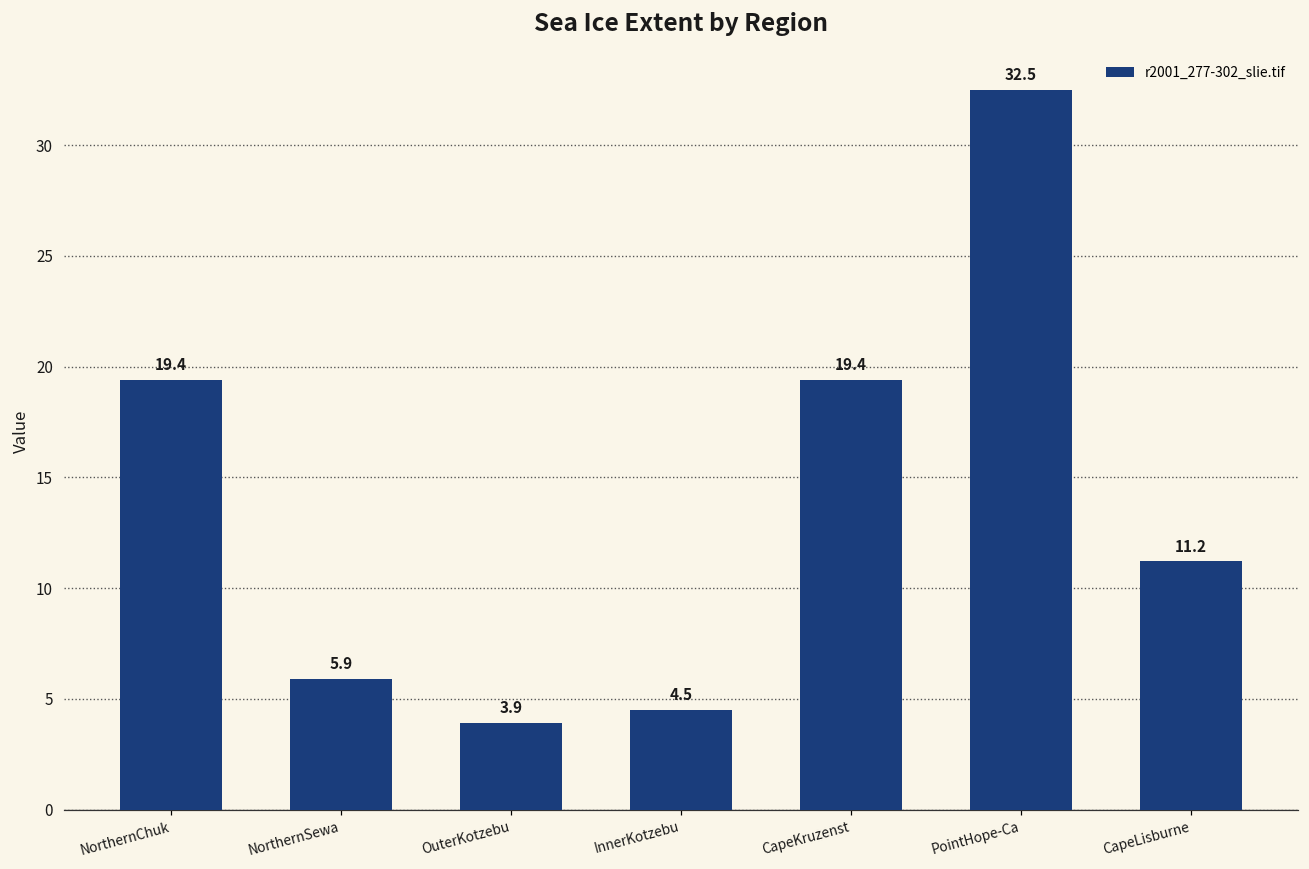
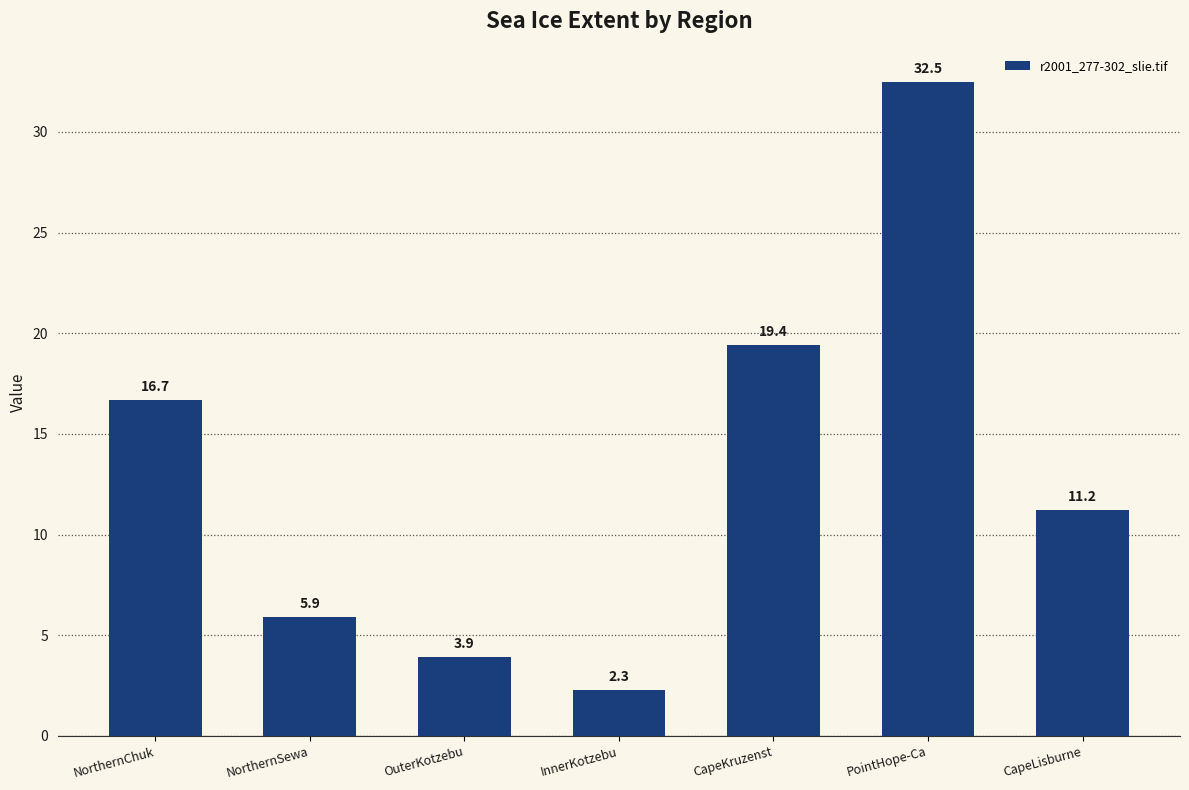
  {
-   "NorthernChuk": 19.4,
+   "NorthernChuk": 16.7,
    "NorthernSewa": 5.9,
    "OuterKotzebu": 3.9,
-   "InnerKotzebu": 4.5,
+   "InnerKotzebu": 2.3,
    "CapeKruzenst": 19.4,
    "PointHope-Ca": 32.5,
    "CapeLisburne": 11.2
  }
